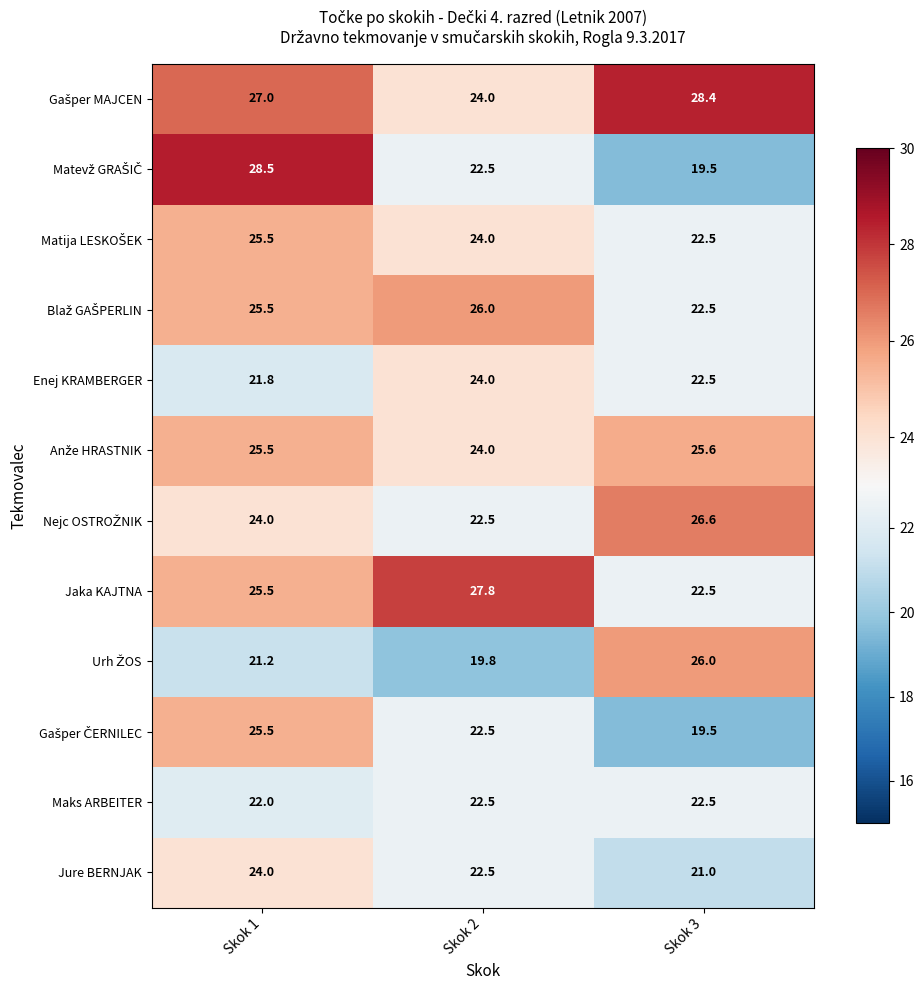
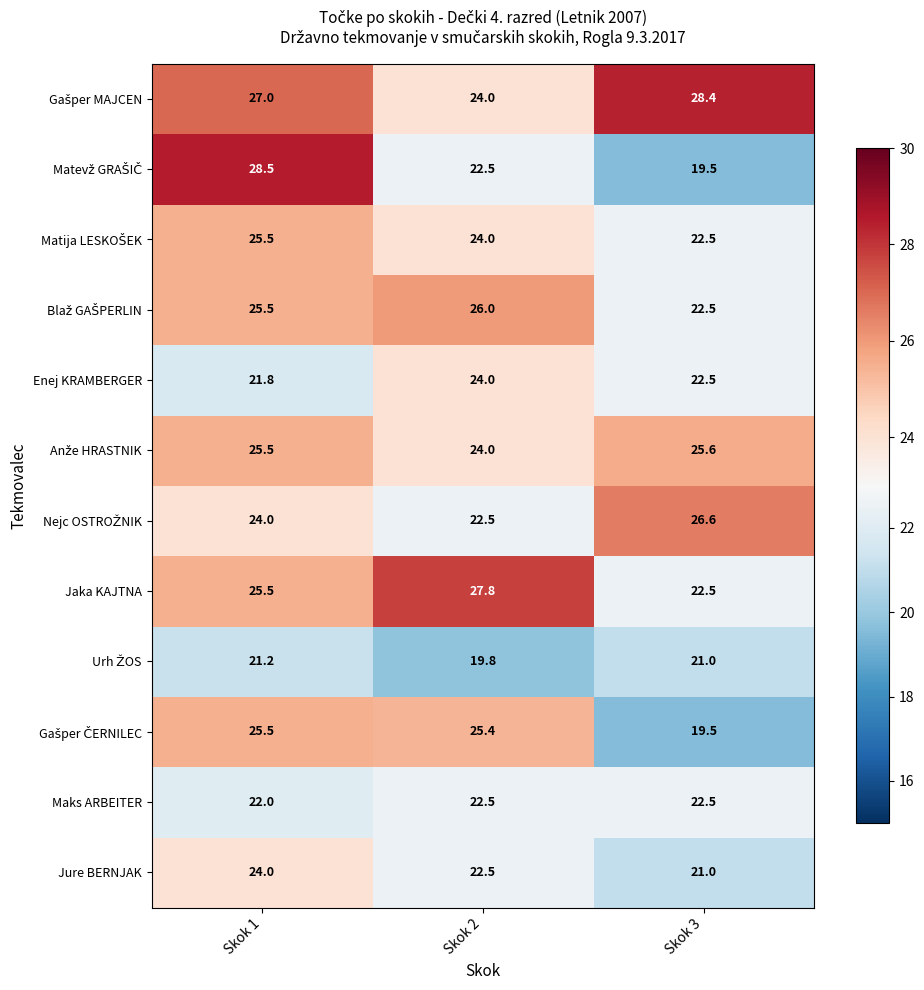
  {
    "Gašper MAJCEN": {
      "Skok 1": 27.0,
      "Skok 2": 24.0,
      "Skok 3": 28.4
    },
    "Matevž GRAŠIČ": {
      "Skok 1": 28.5,
      "Skok 2": 22.5,
      "Skok 3": 19.5
    },
    "Matija LESKOŠEK": {
      "Skok 1": 25.5,
      "Skok 2": 24.0,
      "Skok 3": 22.5
    },
    "Blaž GAŠPERLIN": {
      "Skok 1": 25.5,
      "Skok 2": 26.0,
      "Skok 3": 22.5
    },
    "Enej KRAMBERGER": {
      "Skok 1": 21.8,
      "Skok 2": 24.0,
      "Skok 3": 22.5
    },
    "Anže HRASTNIK": {
      "Skok 1": 25.5,
      "Skok 2": 24.0,
      "Skok 3": 25.6
    },
    "Nejc OSTROŽNIK": {
      "Skok 1": 24.0,
      "Skok 2": 22.5,
      "Skok 3": 26.6
    },
    "Jaka KAJTNA": {
      "Skok 1": 25.5,
      "Skok 2": 27.8,
      "Skok 3": 22.5
    },
    "Urh ŽOS": {
      "Skok 1": 21.2,
      "Skok 2": 19.8,
-     "Skok 3": 26.0
+     "Skok 3": 21.0
    },
    "Gašper ČERNILEC": {
      "Skok 1": 25.5,
-     "Skok 2": 22.5,
+     "Skok 2": 25.4,
      "Skok 3": 19.5
    },
    "Maks ARBEITER": {
      "Skok 1": 22.0,
      "Skok 2": 22.5,
      "Skok 3": 22.5
    },
    "Jure BERNJAK": {
      "Skok 1": 24.0,
      "Skok 2": 22.5,
      "Skok 3": 21.0
    }
  }
